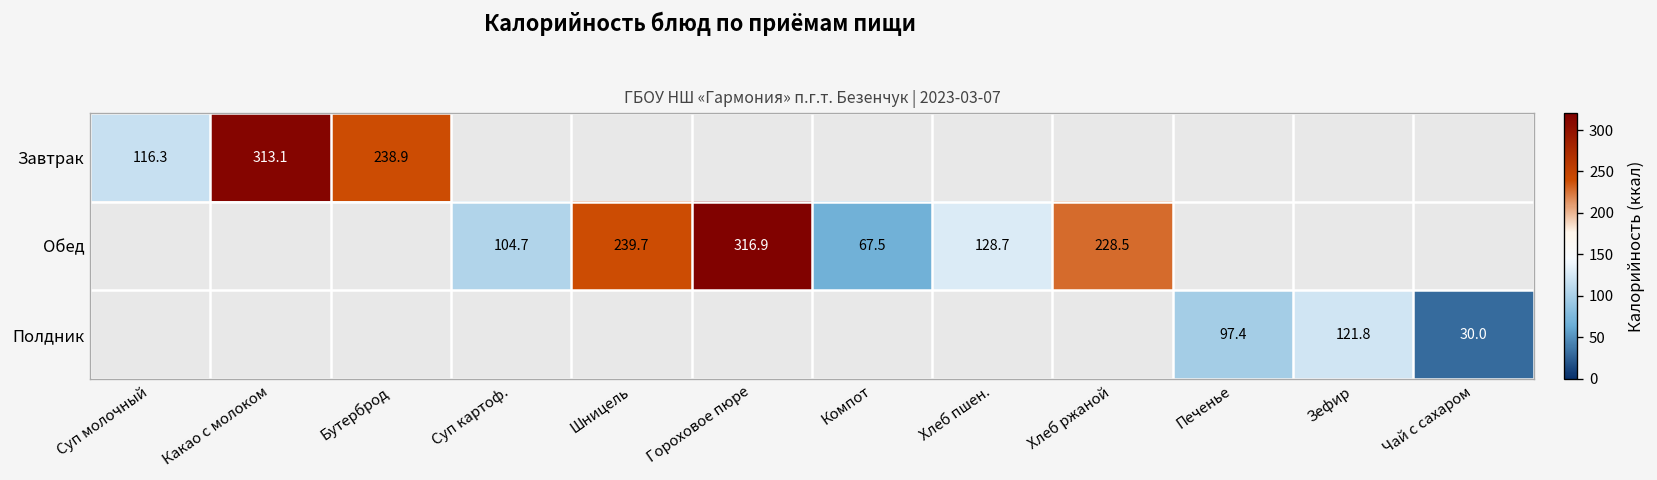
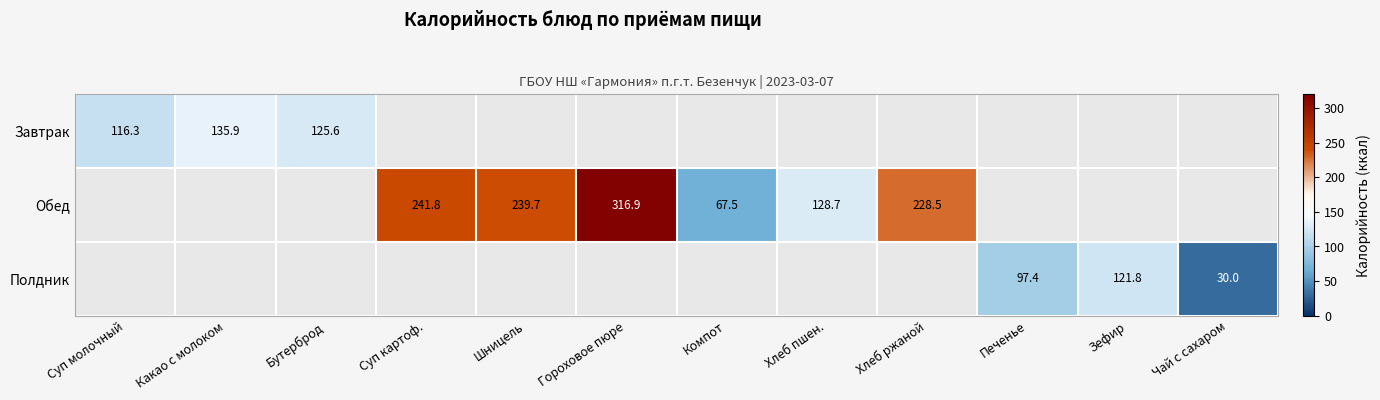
  {
    "Завтрак": {
      "Суп молочный": 116.3,
-     "Какао с молоком": 313.1,
-     "Бутерброд": 238.9
+     "Какао с молоком": 135.9,
+     "Бутерброд": 125.6
    },
    "Обед": {
-     "Суп картоф.": 104.7,
+     "Суп картоф.": 241.8,
      "Шницель": 239.7,
      "Гороховое пюре": 316.9,
      "Компот": 67.5,
      "Хлеб пшен.": 128.7,
      "Хлеб ржаной": 228.5
    },
    "Полдник": {
      "Печенье": 97.4,
      "Зефир": 121.8,
      "Чай с сахаром": 30.0
    }
  }
